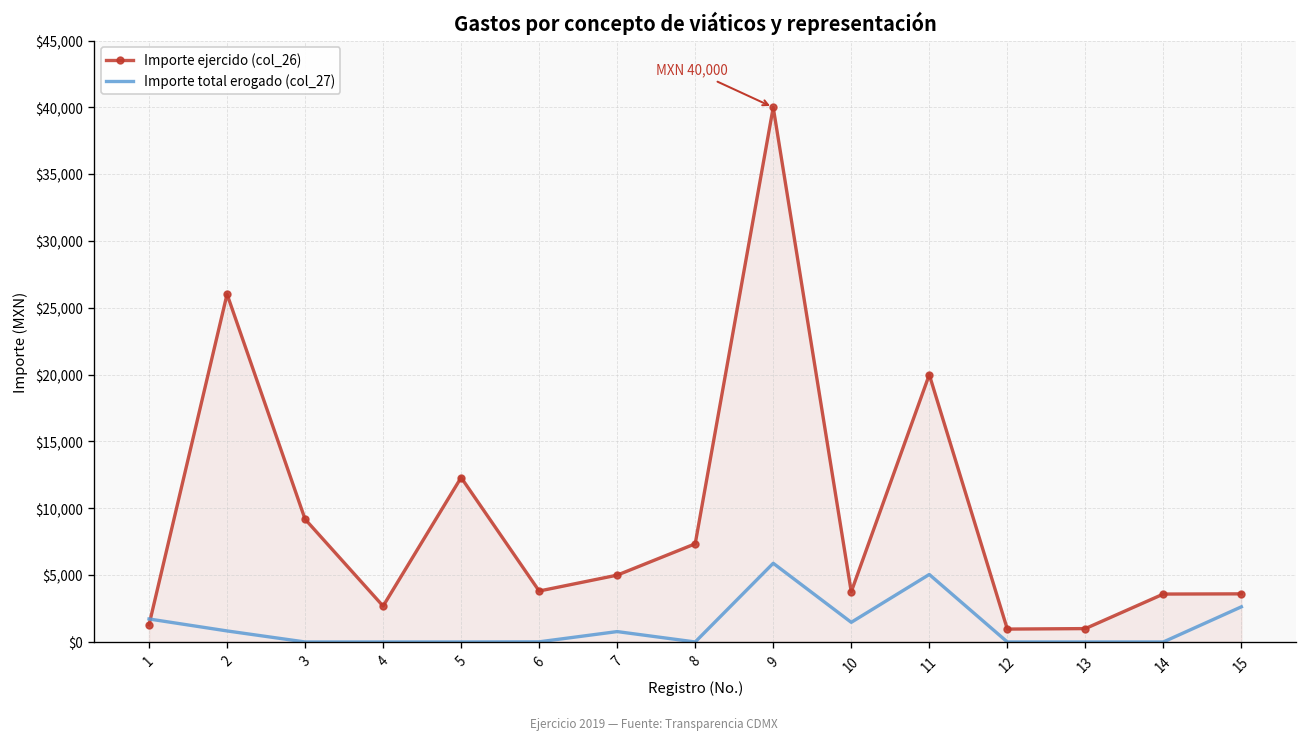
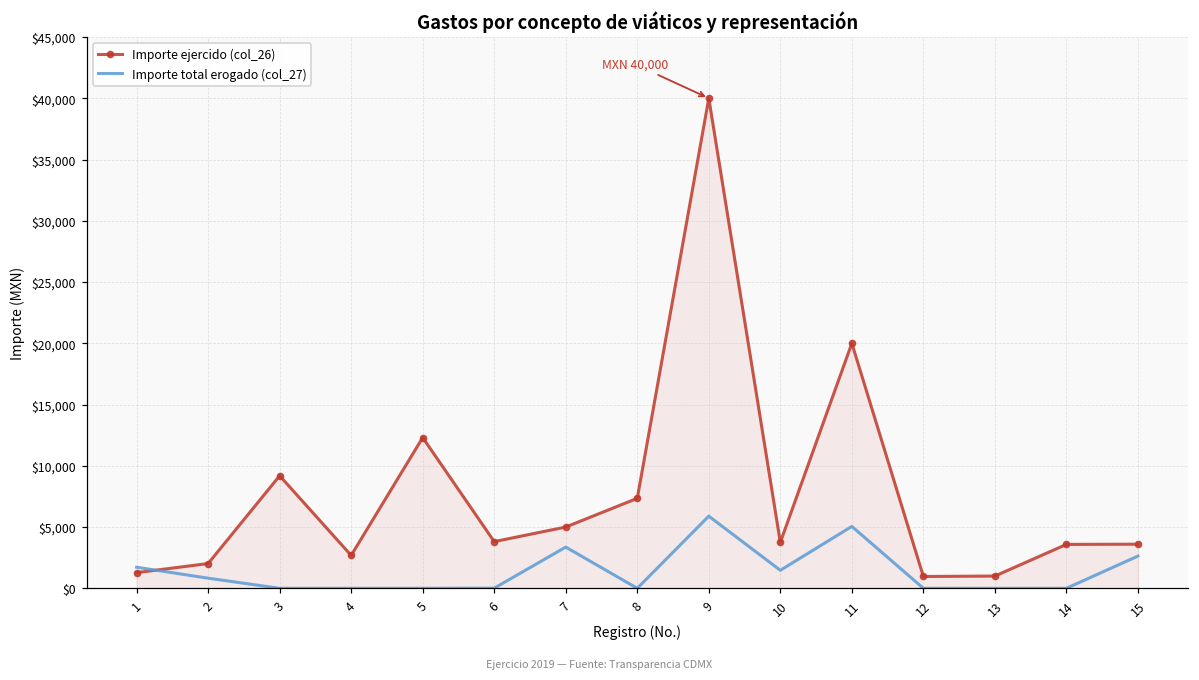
  {
    "Importe ejercido (col_26)": {
      "1": "$1,300",
-     "2": "$26,000",
+     "2": "$2,000",
      "3": "$9,200",
      "4": "$2,700",
      "5": "$12,300",
      "6": "$3,800",
      "7": "$5,000",
      "8": "$7,300",
      "10": "$3,800",
      "11": "$20,000",
      "12": "$1,000",
      "13": "$1,000",
      "14": "$3,600",
      "15": "$3,600"
    },
    "Importe total erogado (col_27)": {
      "1": "$1,700",
      "2": "$800",
      "3": "$0",
      "4": "$0",
      "5": "$0",
      "6": "$0",
-     "7": "$800",
+     "7": "$3,400",
      "8": "$0",
      "9": "$5,900",
      "10": "$1,500",
      "11": "$5,100",
      "12": "$0",
      "13": "$0",
      "14": "$0",
      "15": "$2,600"
    }
  }
